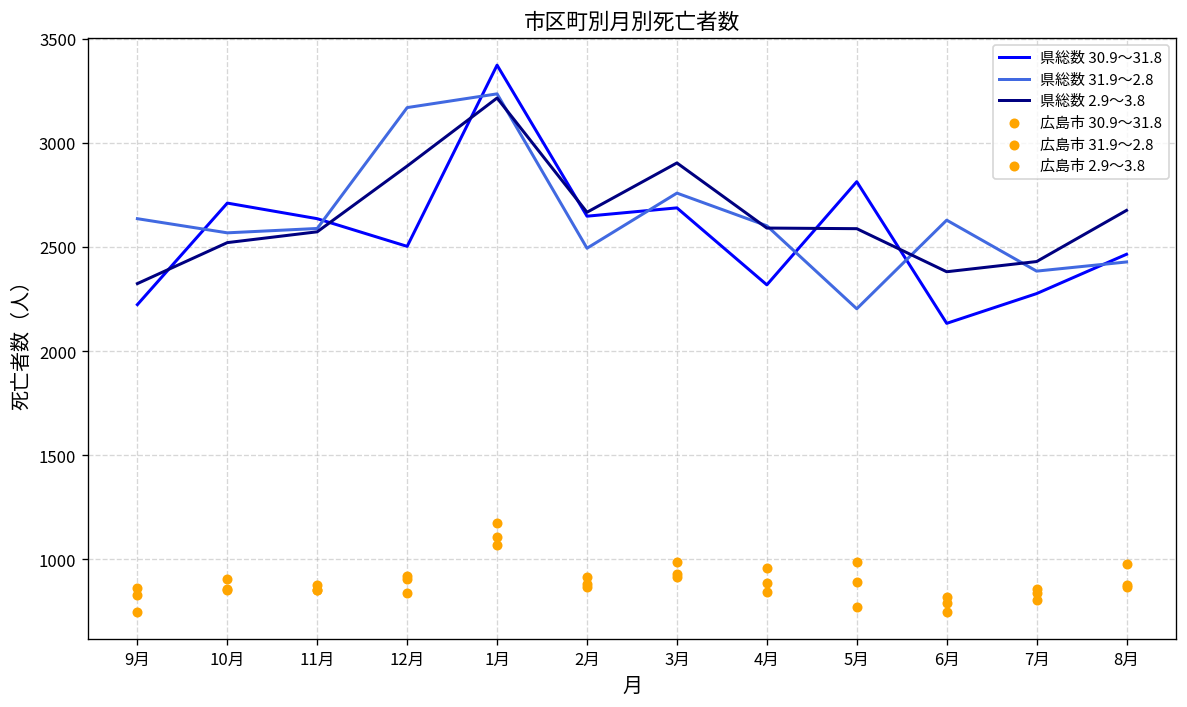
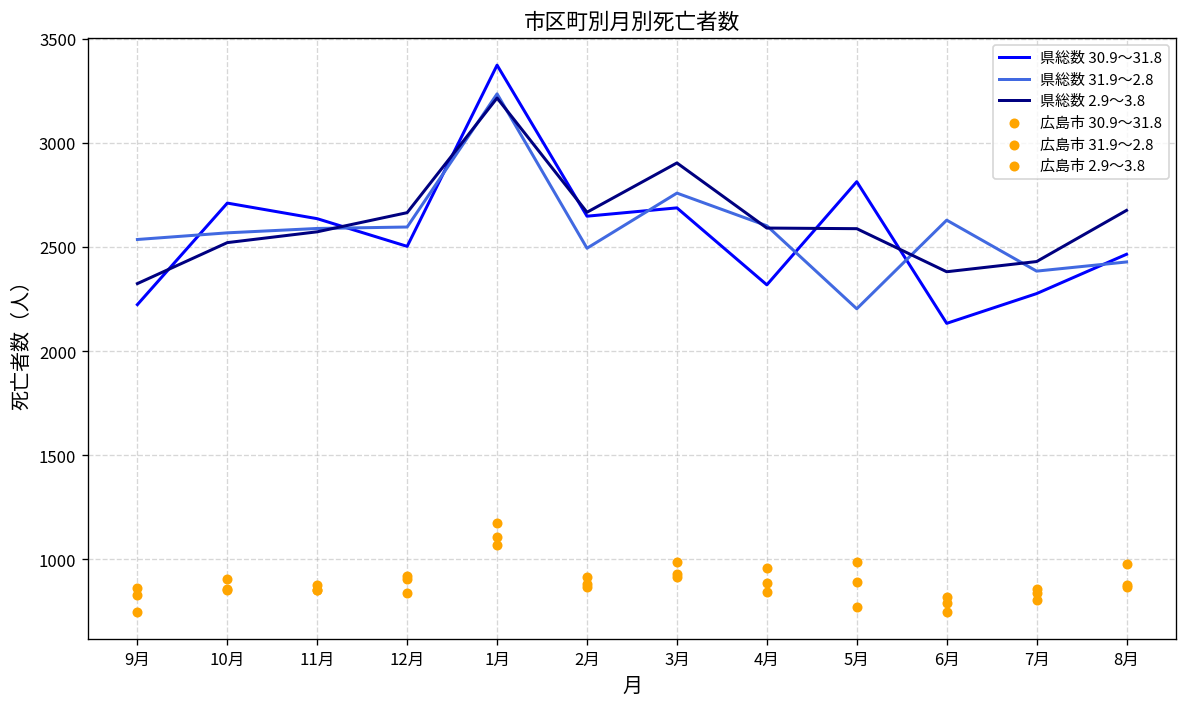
  {
    "県総数 30.9～31.8": {
      "9月": 2220,
      "10月": 2710,
      "11月": 2640,
      "12月": 2500,
      "1月": 3370,
      "2月": 2650,
      "3月": 2690,
      "4月": 2320,
      "5月": 2810,
      "6月": 2130,
      "7月": 2280,
      "8月": 2470
    },
    "県総数 31.9～2.8": {
-     "9月": 2640,
+     "9月": 2540,
      "10月": 2570,
      "11月": 2590,
-     "12月": 3170,
+     "12月": 2600,
      "1月": 3240,
      "2月": 2490,
      "3月": 2760,
      "5月": 2200,
      "6月": 2630,
      "7月": 2380,
      "8月": 2430
    },
    "県総数 2.9～3.8": {
      "9月": 2320,
      "10月": 2520,
      "11月": 2570,
-     "12月": 2890,
+     "12月": 2670,
      "1月": 3220,
      "2月": 2670,
      "3月": 2900,
      "5月": 2590,
      "6月": 2380,
      "7月": 2430,
      "8月": 2680
    }
  }
